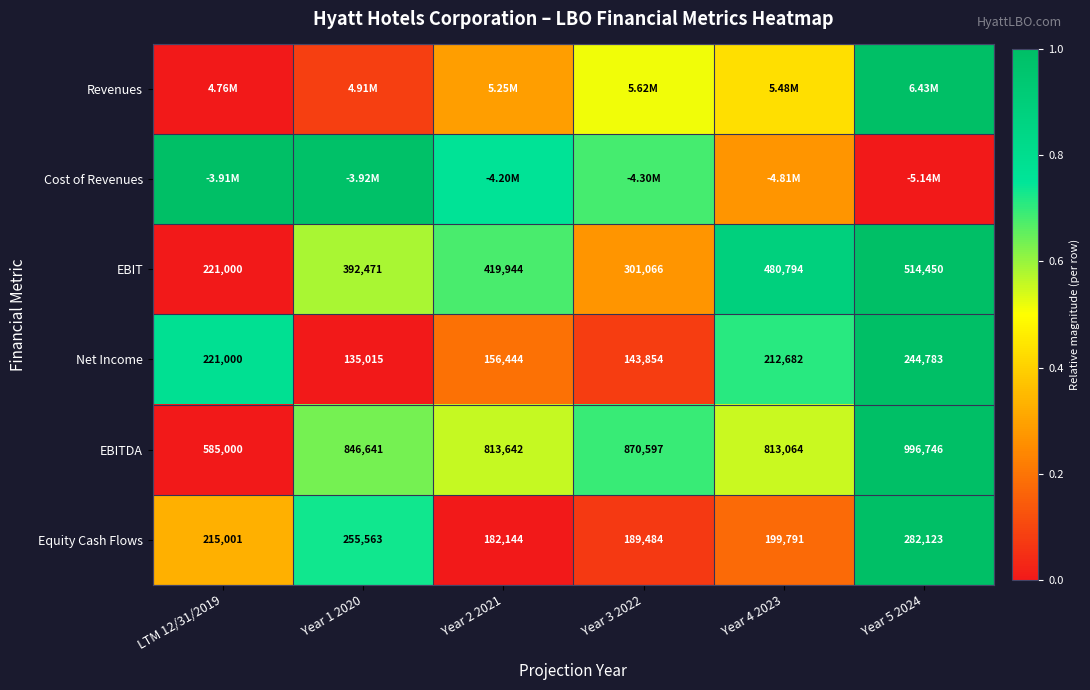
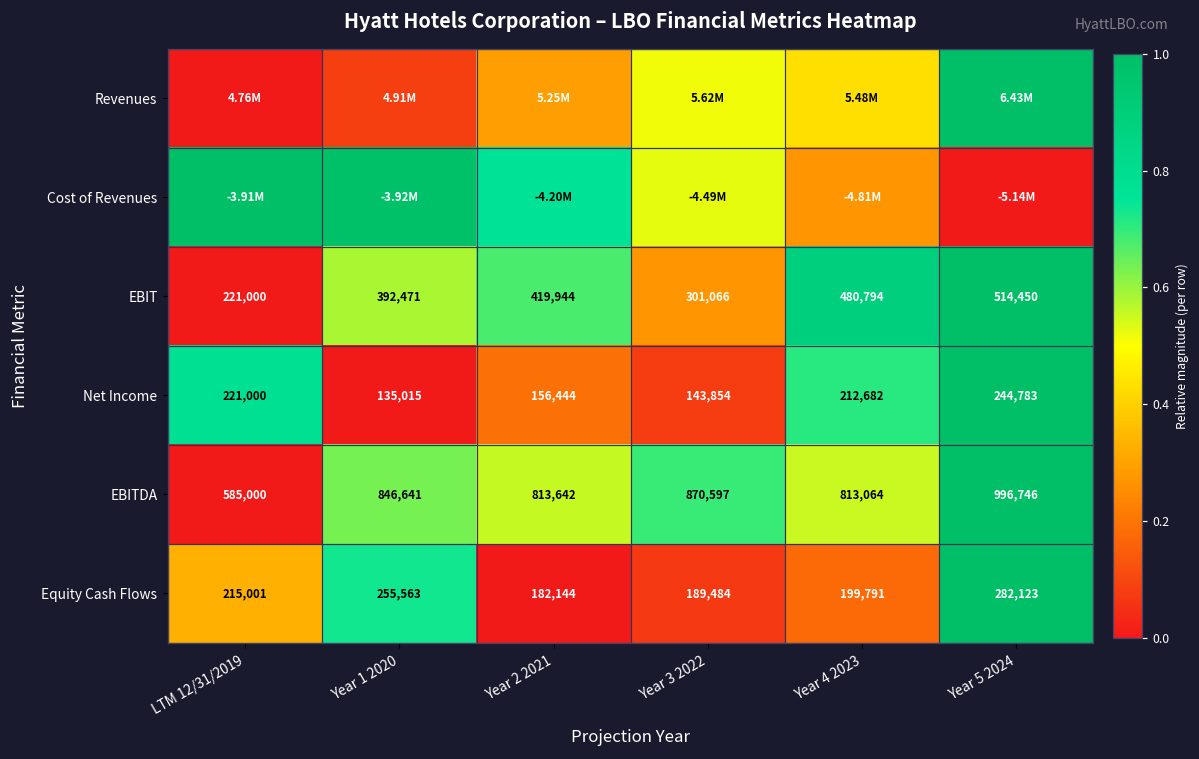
  {
    "Revenues": {
      "LTM 12/31/2019": "4.76M",
      "Year 1 2020": "4.91M",
      "Year 2 2021": "5.25M",
      "Year 3 2022": "5.62M",
      "Year 4 2023": "5.48M",
      "Year 5 2024": "6.43M"
    },
    "Cost of Revenues": {
      "LTM 12/31/2019": "-3.91M",
      "Year 1 2020": "-3.92M",
      "Year 2 2021": "-4.20M",
-     "Year 3 2022": "-4.30M",
+     "Year 3 2022": "-4.49M",
      "Year 4 2023": "-4.81M",
      "Year 5 2024": "-5.14M"
    },
    "EBIT": {
      "LTM 12/31/2019": "221,000",
      "Year 1 2020": "392,471",
      "Year 2 2021": "419,944",
      "Year 3 2022": "301,066",
      "Year 4 2023": "480,794",
      "Year 5 2024": "514,450"
    },
    "Net Income": {
      "LTM 12/31/2019": "221,000",
      "Year 1 2020": "135,015",
      "Year 2 2021": "156,444",
      "Year 3 2022": "143,854",
      "Year 4 2023": "212,682",
      "Year 5 2024": "244,783"
    },
    "EBITDA": {
      "LTM 12/31/2019": "585,000",
      "Year 1 2020": "846,641",
      "Year 2 2021": "813,642",
      "Year 3 2022": "870,597",
      "Year 4 2023": "813,064",
      "Year 5 2024": "996,746"
    },
    "Equity Cash Flows": {
      "LTM 12/31/2019": "215,001",
      "Year 1 2020": "255,563",
      "Year 2 2021": "182,144",
      "Year 3 2022": "189,484",
      "Year 4 2023": "199,791",
      "Year 5 2024": "282,123"
    }
  }
